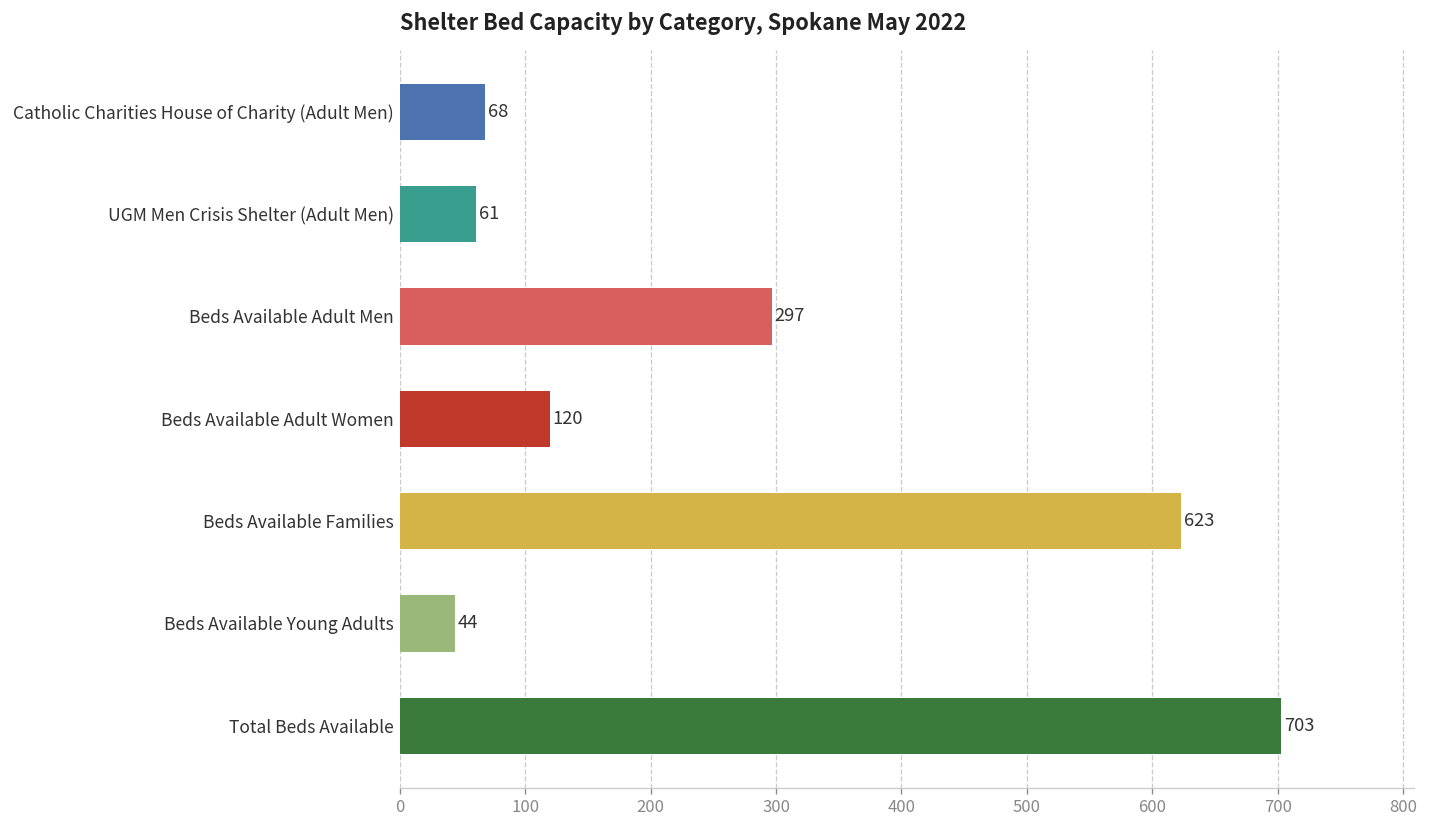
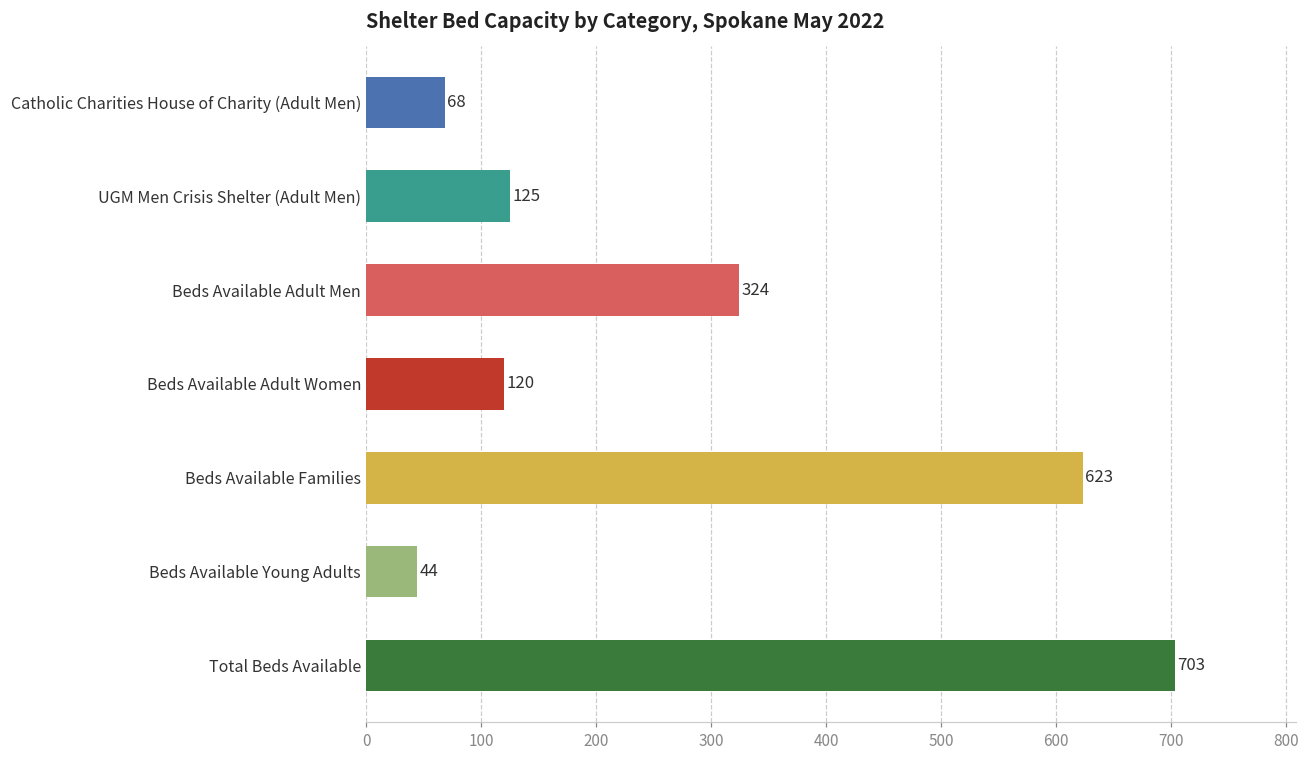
  {
    "Catholic Charities House of Charity (Adult Men)": 68,
-   "UGM Men Crisis Shelter (Adult Men)": 61,
-   "Beds Available Adult Men": 297,
+   "UGM Men Crisis Shelter (Adult Men)": 125,
+   "Beds Available Adult Men": 324,
    "Beds Available Adult Women": 120,
    "Beds Available Families": 623,
    "Beds Available Young Adults": 44,
    "Total Beds Available": 703
  }
